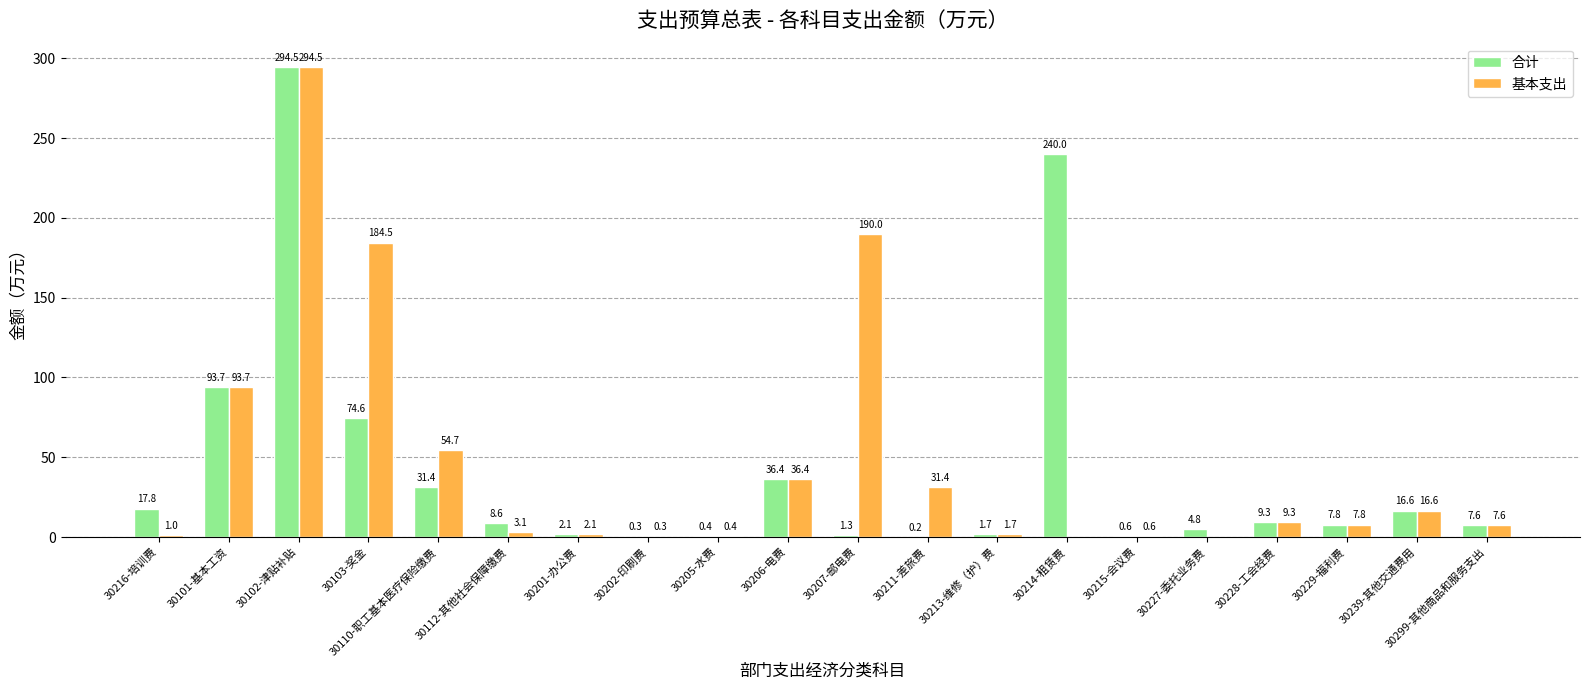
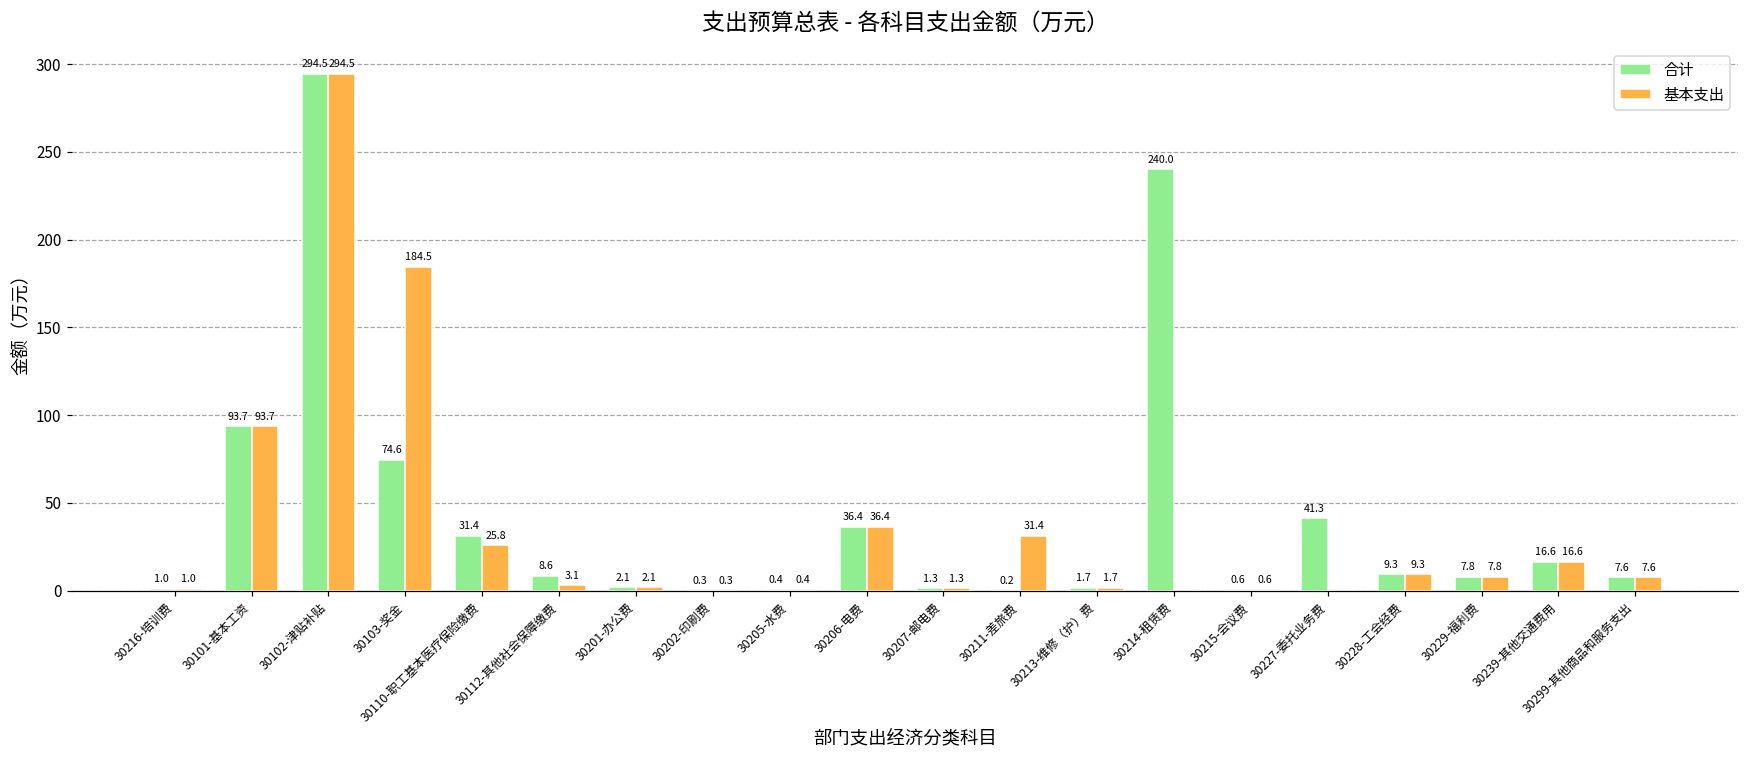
  {
    "合计": {
-     "30216-培训费": 17.8,
+     "30216-培训费": 1.0,
      "30101-基本工资": 93.7,
      "30102-津贴补贴": 294.5,
      "30103-奖金": 74.6,
      "30110-职工基本医疗保险缴费": 31.4,
      "30112-其他社会保障缴费": 8.6,
      "30201-办公费": 2.1,
      "30202-印刷费": 0.3,
      "30205-水费": 0.4,
      "30206-电费": 36.4,
      "30207-邮电费": 1.3,
      "30211-差旅费": 0.2,
      "30213-维修（护）费": 1.7,
      "30214-租赁费": 240.0,
      "30215-会议费": 0.6,
-     "30227-委托业务费": 4.8,
+     "30227-委托业务费": 41.3,
      "30228-工会经费": 9.3,
      "30229-福利费": 7.8,
      "30239-其他交通费用": 16.6,
      "30299-其他商品和服务支出": 7.6
    },
    "基本支出": {
      "30216-培训费": 1.0,
      "30101-基本工资": 93.7,
      "30102-津贴补贴": 294.5,
      "30103-奖金": 184.5,
-     "30110-职工基本医疗保险缴费": 54.7,
+     "30110-职工基本医疗保险缴费": 25.8,
      "30112-其他社会保障缴费": 3.1,
      "30201-办公费": 2.1,
      "30202-印刷费": 0.3,
      "30205-水费": 0.4,
      "30206-电费": 36.4,
-     "30207-邮电费": 190.0,
+     "30207-邮电费": 1.3,
      "30211-差旅费": 31.4,
      "30213-维修（护）费": 1.7,
      "30215-会议费": 0.6,
      "30228-工会经费": 9.3,
      "30229-福利费": 7.8,
      "30239-其他交通费用": 16.6,
      "30299-其他商品和服务支出": 7.6
    }
  }
